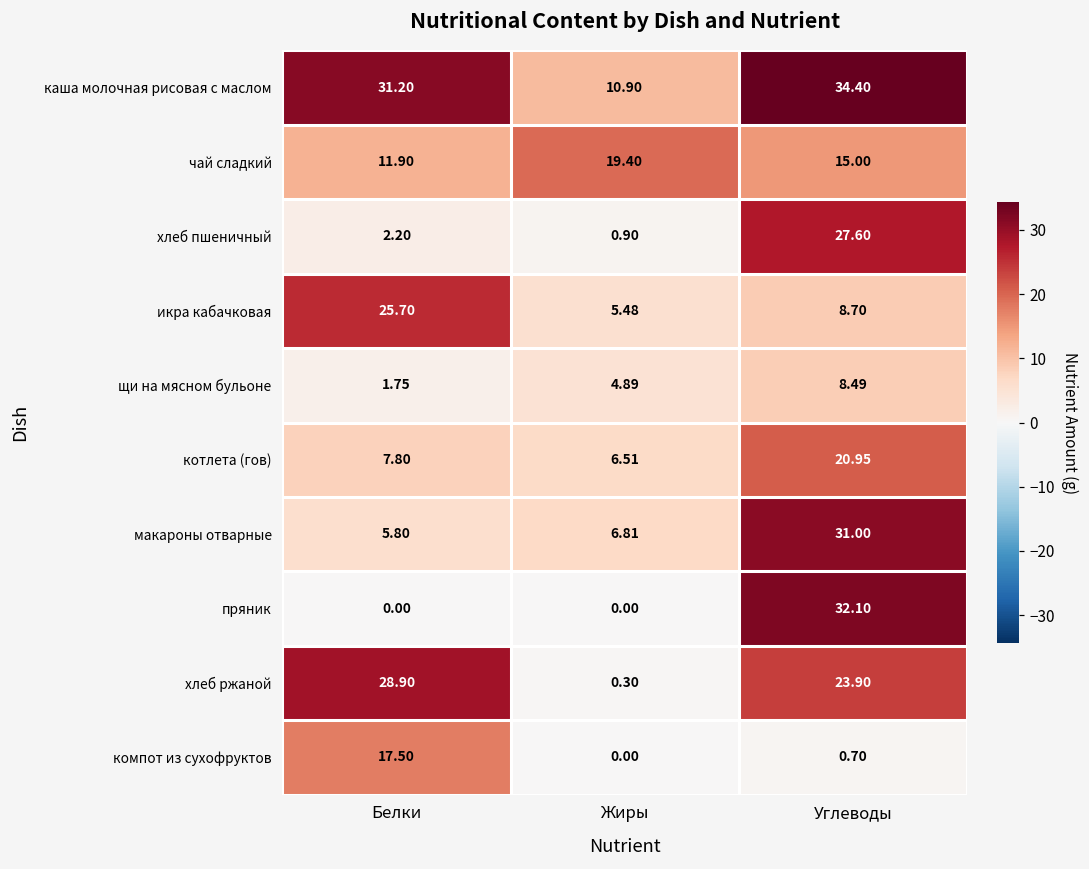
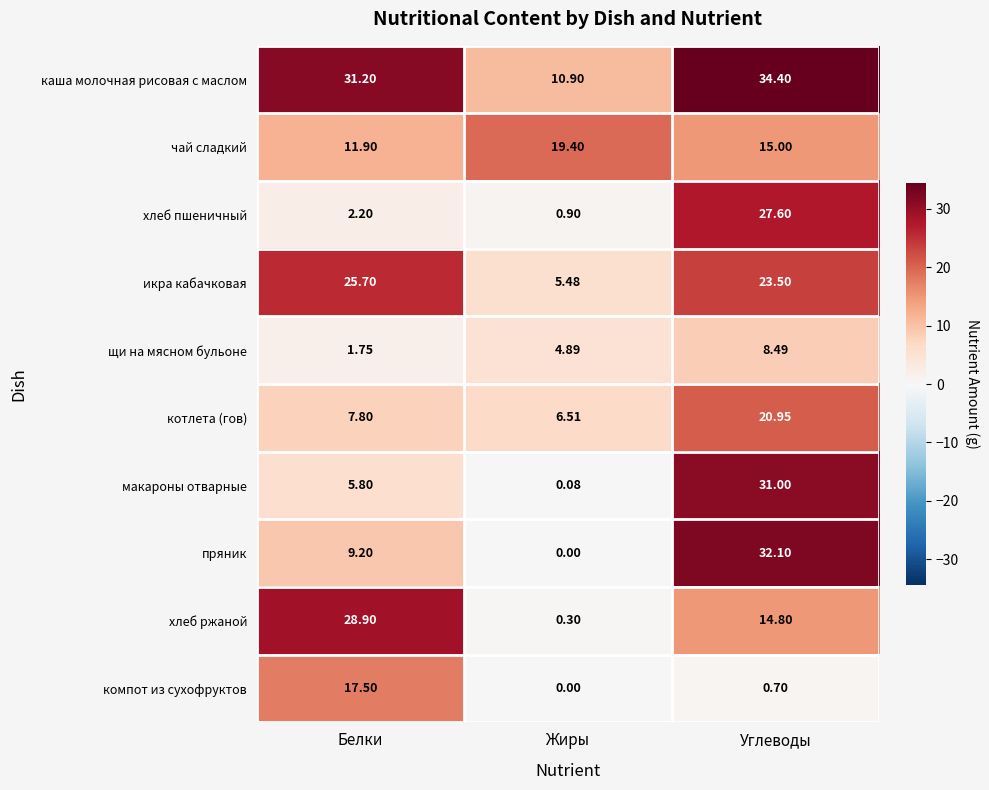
  {
    "каша молочная рисовая с маслом": {
      "Белки": 31.20,
      "Жиры": 10.90,
      "Углеводы": 34.40
    },
    "чай сладкий": {
      "Белки": 11.90,
      "Жиры": 19.40,
      "Углеводы": 15.00
    },
    "хлеб пшеничный": {
      "Белки": 2.20,
      "Жиры": 0.90,
      "Углеводы": 27.60
    },
    "икра кабачковая": {
      "Белки": 25.70,
      "Жиры": 5.48,
-     "Углеводы": 8.70
+     "Углеводы": 23.50
    },
    "щи на мясном бульоне": {
      "Белки": 1.75,
      "Жиры": 4.89,
      "Углеводы": 8.49
    },
    "котлета (гов)": {
      "Белки": 7.80,
      "Жиры": 6.51,
      "Углеводы": 20.95
    },
    "макароны отварные": {
      "Белки": 5.80,
-     "Жиры": 6.81,
+     "Жиры": 0.08,
      "Углеводы": 31.00
    },
    "пряник": {
-     "Белки": 0.00,
+     "Белки": 9.20,
      "Жиры": 0.00,
      "Углеводы": 32.10
    },
    "хлеб ржаной": {
      "Белки": 28.90,
      "Жиры": 0.30,
-     "Углеводы": 23.90
+     "Углеводы": 14.80
    },
    "компот из сухофруктов": {
      "Белки": 17.50,
      "Жиры": 0.00,
      "Углеводы": 0.70
    }
  }
